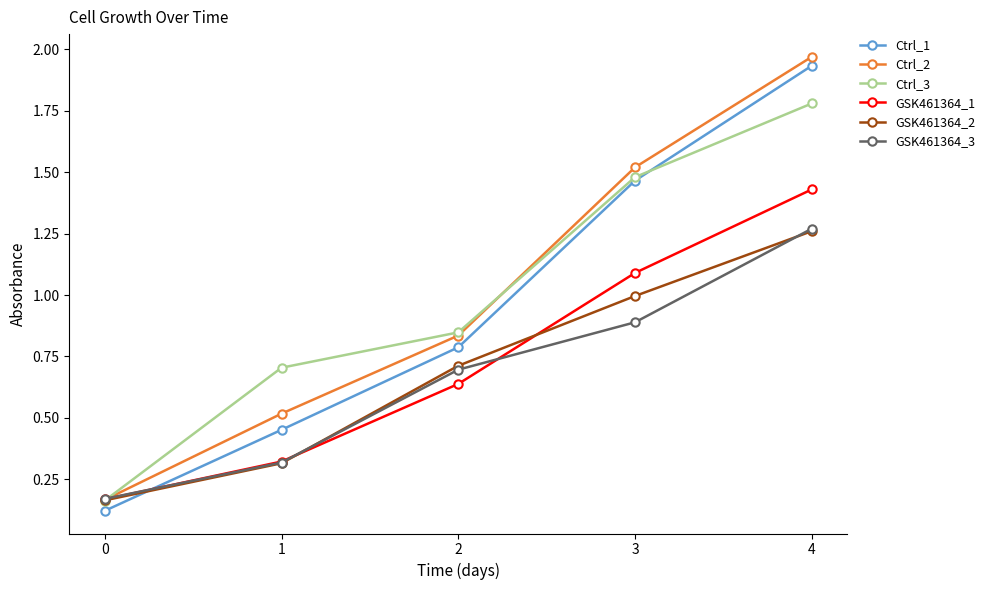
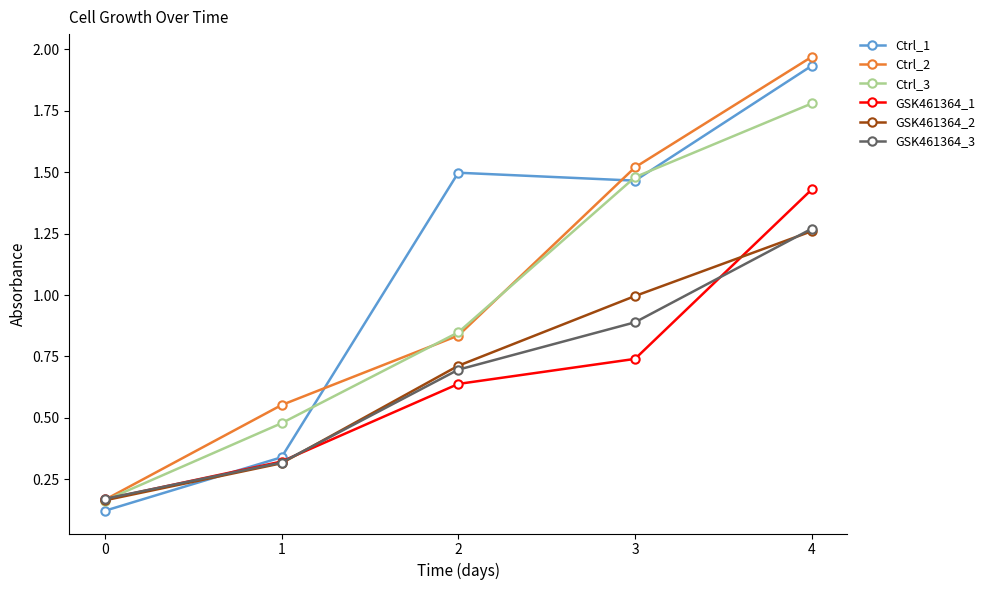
  {
    "Ctrl_1": {
      "0": 0.12,
-     "1": 0.45,
-     "2": 0.79,
+     "1": 0.34,
+     "2": 1.50,
      "3": 1.47,
      "4": 1.93
    },
    "Ctrl_2": {
-     "1": 0.52,
+     "1": 0.55,
      "2": 0.84,
      "3": 1.52,
      "4": 1.97
    },
    "Ctrl_3": {
-     "1": 0.70,
+     "1": 0.48,
      "2": 0.85,
      "3": 1.48,
      "4": 1.78
    },
    "GSK461364_1": {
      "2": 0.64,
-     "3": 1.09,
+     "3": 0.74,
      "4": 1.43
    },
    "GSK461364_2": {
      "2": 0.71,
      "3": 1.00
    },
    "GSK461364_3": {
      "2": 0.70,
      "3": 0.89
    }
  }
